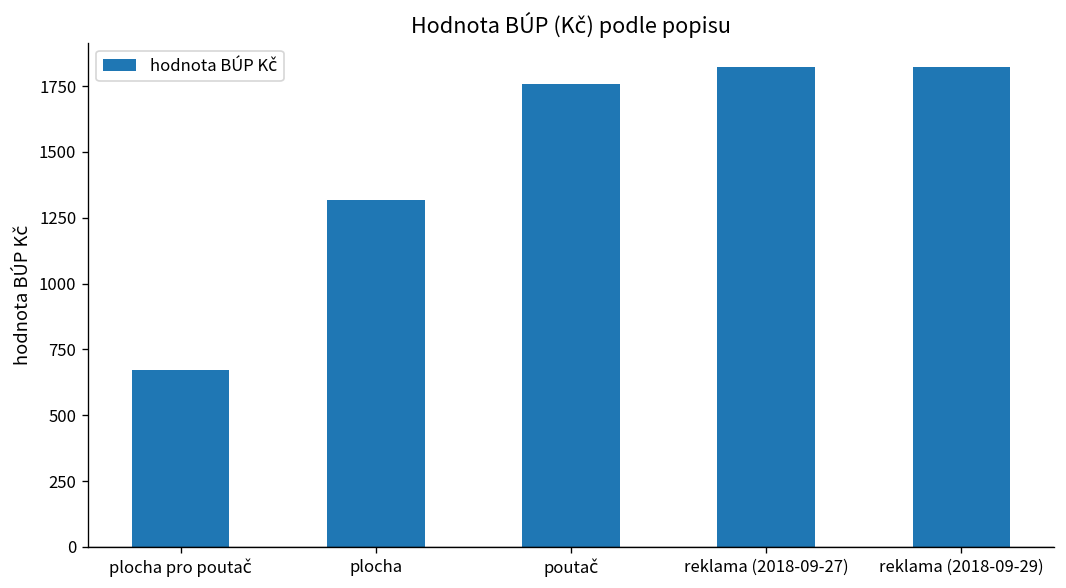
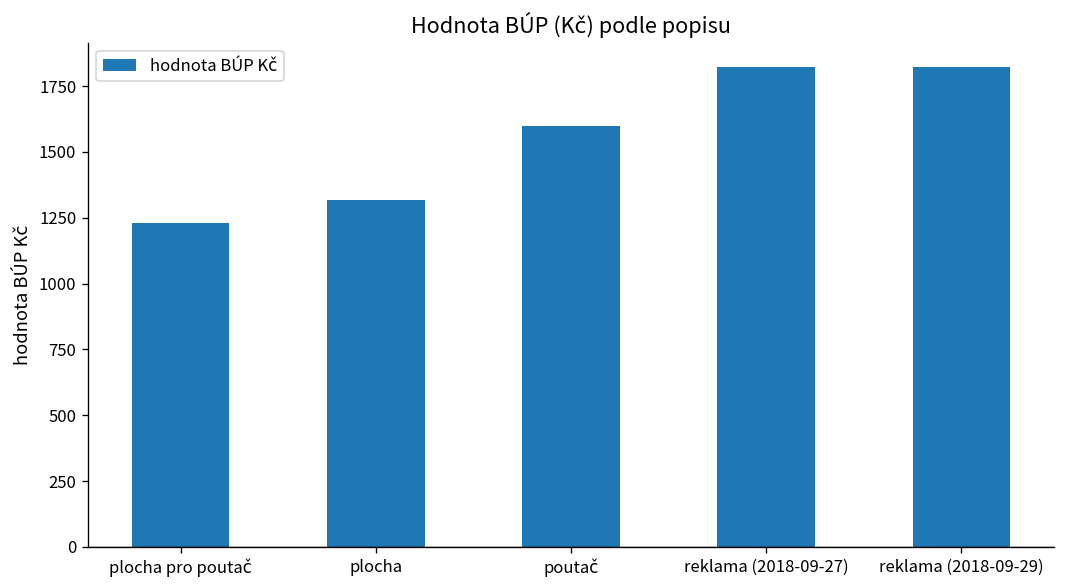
  {
-   "plocha pro poutač": 670,
+   "plocha pro poutač": 1230,
    "plocha": 1320,
-   "poutač": 1760,
+   "poutač": 1600,
    "reklama (2018-09-27)": 1820,
    "reklama (2018-09-29)": 1820
  }
